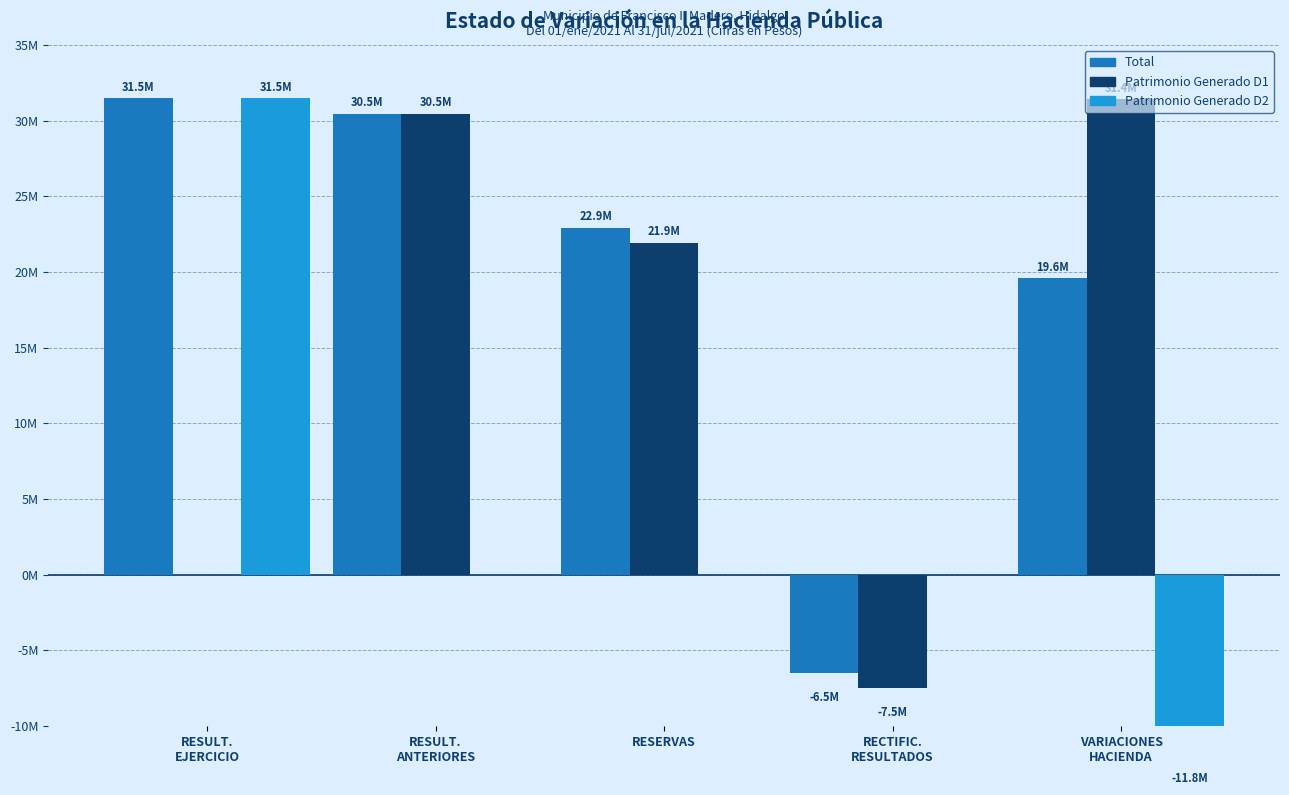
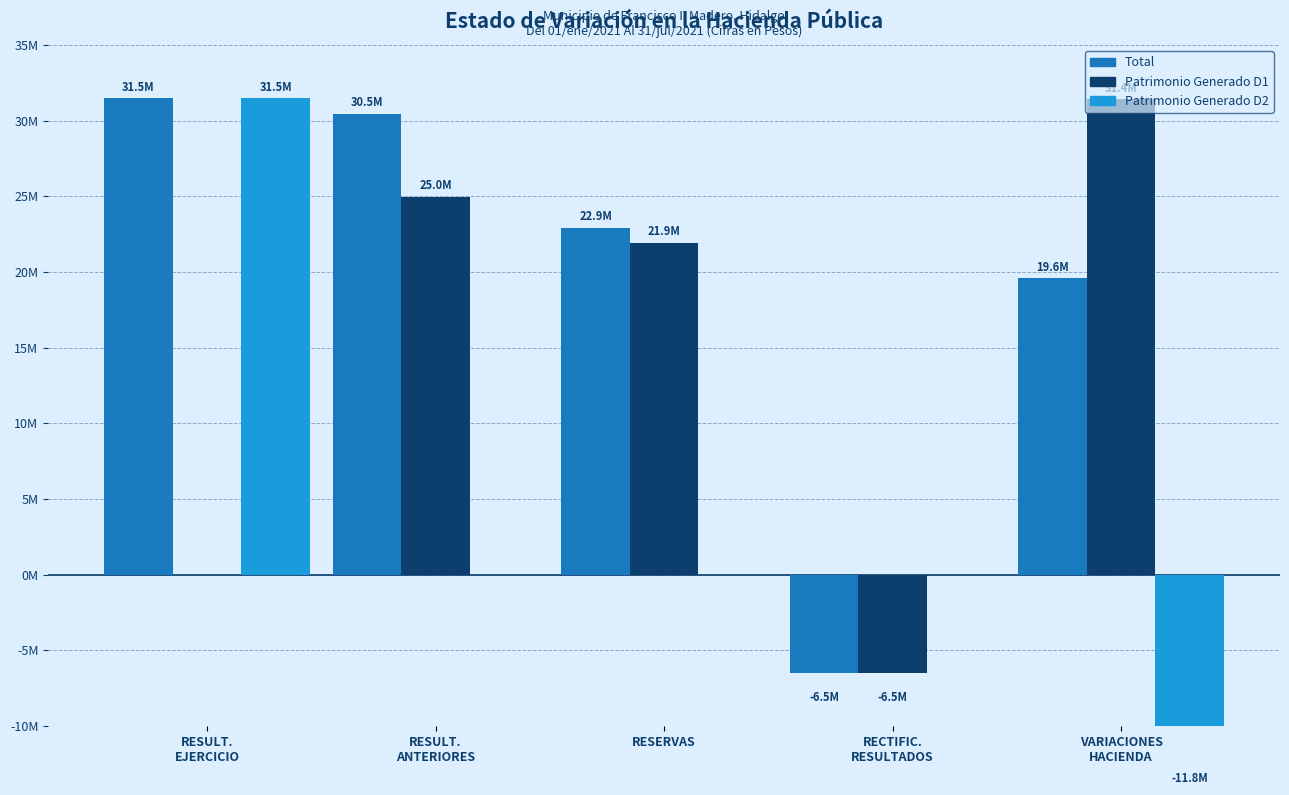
  {
    "Patrimonio Generado D1": {
-     "RESULT. ANTERIORES": "30.5M",
+     "RESULT. ANTERIORES": "25.0M",
      "RESERVAS": "21.9M",
-     "RECTIFIC. RESULTADOS": "-7.5M"
+     "RECTIFIC. RESULTADOS": "-6.5M"
    }
  }
